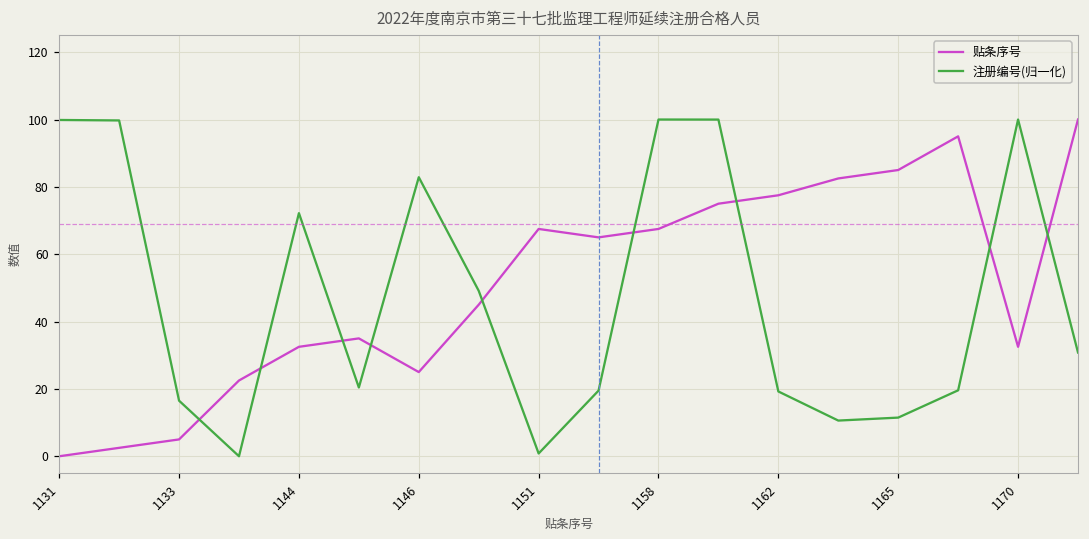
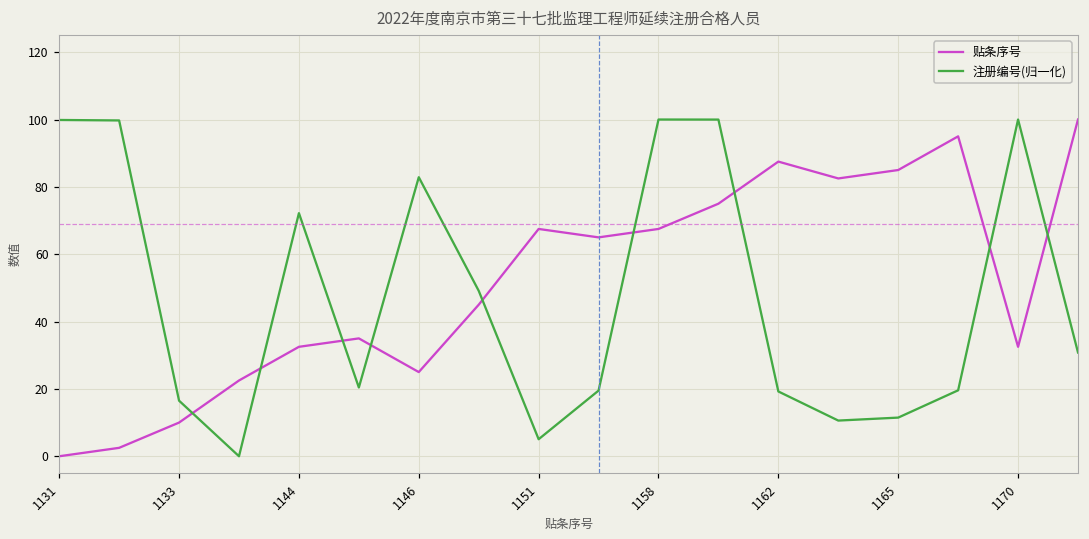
  {
    "贴条序号": {
      "1131": 0,
-     "1133": 5,
+     "1133": 10,
      "1144": 33,
      "1146": 25,
      "1151": 68,
      "1158": 68,
-     "1162": 78,
+     "1162": 88,
      "1165": 85,
      "1170": 33
    },
    "注册编号(归一化)": {
      "1131": 100,
      "1133": 17,
      "1144": 72,
      "1146": 83,
-     "1151": 1,
+     "1151": 5,
      "1158": 100,
      "1162": 19,
      "1165": 11,
      "1170": 100
    }
  }
